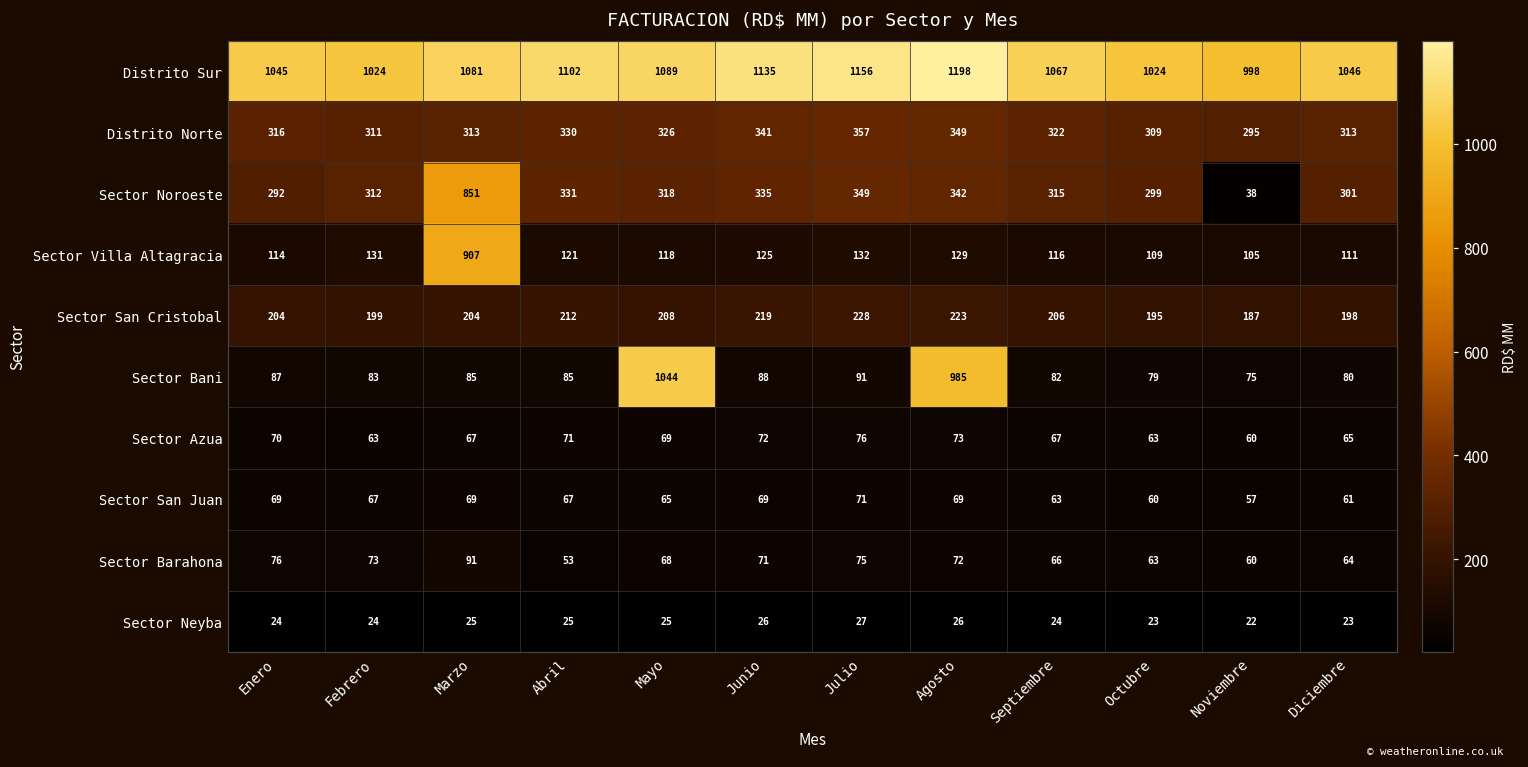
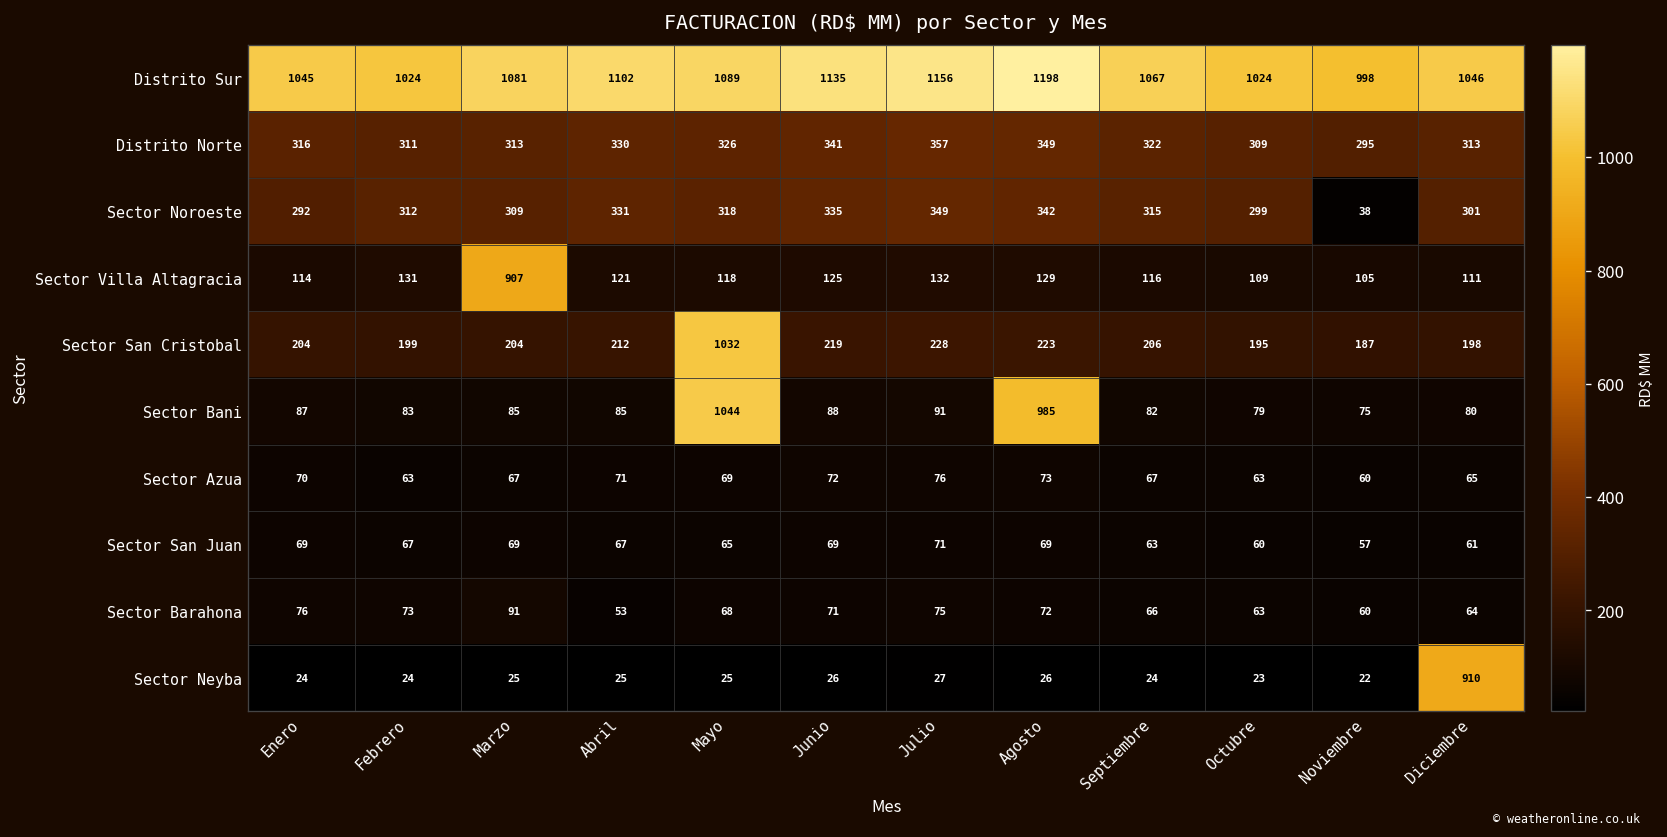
  {
    "Distrito Sur": {
      "Enero": 1045,
      "Febrero": 1024,
      "Marzo": 1081,
      "Abril": 1102,
      "Mayo": 1089,
      "Junio": 1135,
      "Julio": 1156,
      "Agosto": 1198,
      "Septiembre": 1067,
      "Octubre": 1024,
      "Noviembre": 998,
      "Diciembre": 1046
    },
    "Distrito Norte": {
      "Enero": 316,
      "Febrero": 311,
      "Marzo": 313,
      "Abril": 330,
      "Mayo": 326,
      "Junio": 341,
      "Julio": 357,
      "Agosto": 349,
      "Septiembre": 322,
      "Octubre": 309,
      "Noviembre": 295,
      "Diciembre": 313
    },
    "Sector Noroeste": {
      "Enero": 292,
      "Febrero": 312,
-     "Marzo": 851,
+     "Marzo": 309,
      "Abril": 331,
      "Mayo": 318,
      "Junio": 335,
      "Julio": 349,
      "Agosto": 342,
      "Septiembre": 315,
      "Octubre": 299,
      "Noviembre": 38,
      "Diciembre": 301
    },
    "Sector Villa Altagracia": {
      "Enero": 114,
      "Febrero": 131,
      "Marzo": 907,
      "Abril": 121,
      "Mayo": 118,
      "Junio": 125,
      "Julio": 132,
      "Agosto": 129,
      "Septiembre": 116,
      "Octubre": 109,
      "Noviembre": 105,
      "Diciembre": 111
    },
    "Sector San Cristobal": {
      "Enero": 204,
      "Febrero": 199,
      "Marzo": 204,
      "Abril": 212,
-     "Mayo": 208,
+     "Mayo": 1032,
      "Junio": 219,
      "Julio": 228,
      "Agosto": 223,
      "Septiembre": 206,
      "Octubre": 195,
      "Noviembre": 187,
      "Diciembre": 198
    },
    "Sector Bani": {
      "Enero": 87,
      "Febrero": 83,
      "Marzo": 85,
      "Abril": 85,
      "Mayo": 1044,
      "Junio": 88,
      "Julio": 91,
      "Agosto": 985,
      "Septiembre": 82,
      "Octubre": 79,
      "Noviembre": 75,
      "Diciembre": 80
    },
    "Sector Azua": {
      "Enero": 70,
      "Febrero": 63,
      "Marzo": 67,
      "Abril": 71,
      "Mayo": 69,
      "Junio": 72,
      "Julio": 76,
      "Agosto": 73,
      "Septiembre": 67,
      "Octubre": 63,
      "Noviembre": 60,
      "Diciembre": 65
    },
    "Sector San Juan": {
      "Enero": 69,
      "Febrero": 67,
      "Marzo": 69,
      "Abril": 67,
      "Mayo": 65,
      "Junio": 69,
      "Julio": 71,
      "Agosto": 69,
      "Septiembre": 63,
      "Octubre": 60,
      "Noviembre": 57,
      "Diciembre": 61
    },
    "Sector Barahona": {
      "Enero": 76,
      "Febrero": 73,
      "Marzo": 91,
      "Abril": 53,
      "Mayo": 68,
      "Junio": 71,
      "Julio": 75,
      "Agosto": 72,
      "Septiembre": 66,
      "Octubre": 63,
      "Noviembre": 60,
      "Diciembre": 64
    },
    "Sector Neyba": {
      "Enero": 24,
      "Febrero": 24,
      "Marzo": 25,
      "Abril": 25,
      "Mayo": 25,
      "Junio": 26,
      "Julio": 27,
      "Agosto": 26,
      "Septiembre": 24,
      "Octubre": 23,
      "Noviembre": 22,
-     "Diciembre": 23
+     "Diciembre": 910
    }
  }
